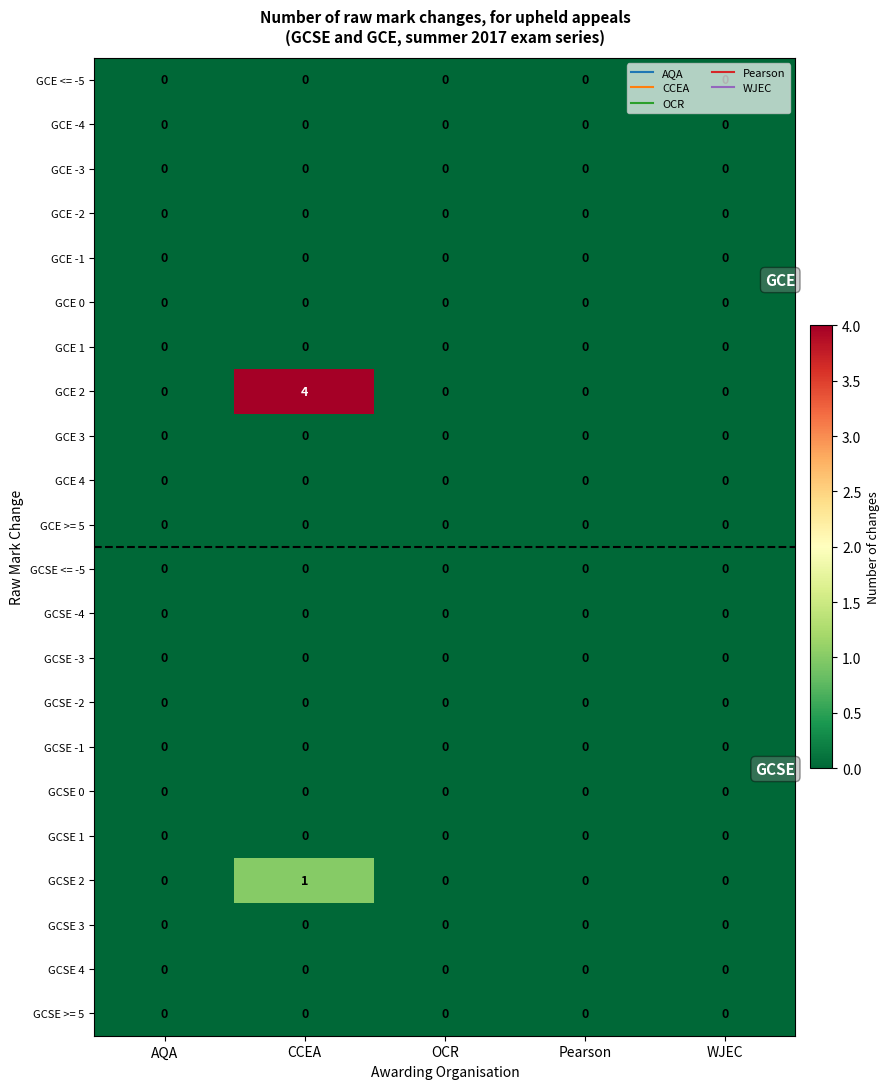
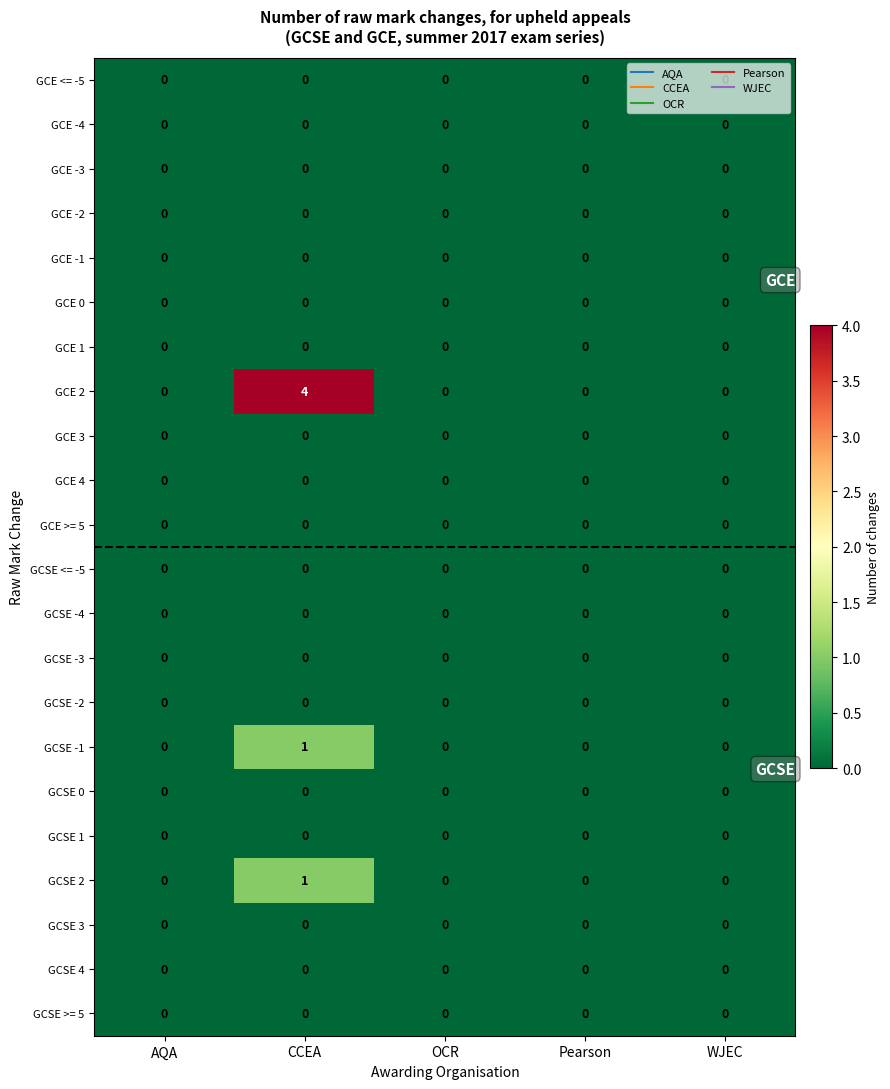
  {
    "GCE <= -5": {
      "AQA": 0,
      "CCEA": 0,
      "OCR": 0,
      "Pearson": 0
    },
    "GCE -4": {
      "AQA": 0,
      "CCEA": 0,
      "OCR": 0,
      "Pearson": 0,
      "WJEC": 0
    },
    "GCE -3": {
      "AQA": 0,
      "CCEA": 0,
      "OCR": 0,
      "Pearson": 0,
      "WJEC": 0
    },
    "GCE -2": {
      "AQA": 0,
      "CCEA": 0,
      "OCR": 0,
      "Pearson": 0,
      "WJEC": 0
    },
    "GCE -1": {
      "AQA": 0,
      "CCEA": 0,
      "OCR": 0,
      "Pearson": 0,
      "WJEC": 0
    },
    "GCE 0": {
      "AQA": 0,
      "CCEA": 0,
      "OCR": 0,
      "Pearson": 0,
      "WJEC": 0
    },
    "GCE 1": {
      "AQA": 0,
      "CCEA": 0,
      "OCR": 0,
      "Pearson": 0,
      "WJEC": 0
    },
    "GCE 2": {
      "AQA": 0,
      "CCEA": 4,
      "OCR": 0,
      "Pearson": 0,
      "WJEC": 0
    },
    "GCE 3": {
      "AQA": 0,
      "CCEA": 0,
      "OCR": 0,
      "Pearson": 0,
      "WJEC": 0
    },
    "GCE 4": {
      "AQA": 0,
      "CCEA": 0,
      "OCR": 0,
      "Pearson": 0,
      "WJEC": 0
    },
    "GCE >= 5": {
      "AQA": 0,
      "CCEA": 0,
      "OCR": 0,
      "Pearson": 0,
      "WJEC": 0
    },
    "GCSE <= -5": {
      "AQA": 0,
      "CCEA": 0,
      "OCR": 0,
      "Pearson": 0,
      "WJEC": 0
    },
    "GCSE -4": {
      "AQA": 0,
      "CCEA": 0,
      "OCR": 0,
      "Pearson": 0,
      "WJEC": 0
    },
    "GCSE -3": {
      "AQA": 0,
      "CCEA": 0,
      "OCR": 0,
      "Pearson": 0,
      "WJEC": 0
    },
    "GCSE -2": {
      "AQA": 0,
      "CCEA": 0,
      "OCR": 0,
      "Pearson": 0,
      "WJEC": 0
    },
    "GCSE -1": {
      "AQA": 0,
-     "CCEA": 0,
+     "CCEA": 1,
      "OCR": 0,
      "Pearson": 0,
      "WJEC": 0
    },
    "GCSE 0": {
      "AQA": 0,
      "CCEA": 0,
      "OCR": 0,
      "Pearson": 0,
      "WJEC": 0
    },
    "GCSE 1": {
      "AQA": 0,
      "CCEA": 0,
      "OCR": 0,
      "Pearson": 0,
      "WJEC": 0
    },
    "GCSE 2": {
      "AQA": 0,
      "CCEA": 1,
      "OCR": 0,
      "Pearson": 0,
      "WJEC": 0
    },
    "GCSE 3": {
      "AQA": 0,
      "CCEA": 0,
      "OCR": 0,
      "Pearson": 0,
      "WJEC": 0
    },
    "GCSE 4": {
      "AQA": 0,
      "CCEA": 0,
      "OCR": 0,
      "Pearson": 0,
      "WJEC": 0
    },
    "GCSE >= 5": {
      "AQA": 0,
      "CCEA": 0,
      "OCR": 0,
      "Pearson": 0,
      "WJEC": 0
    }
  }
